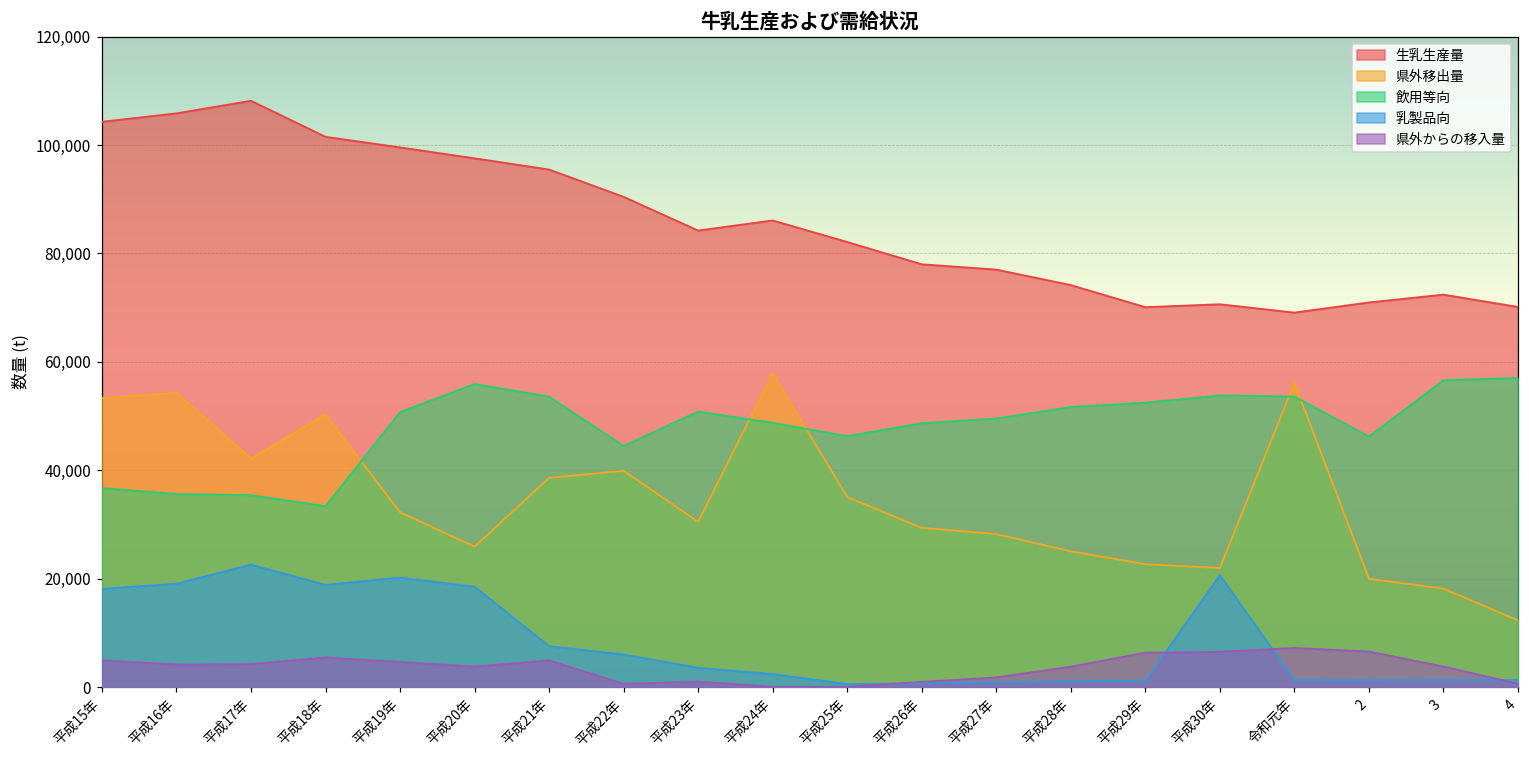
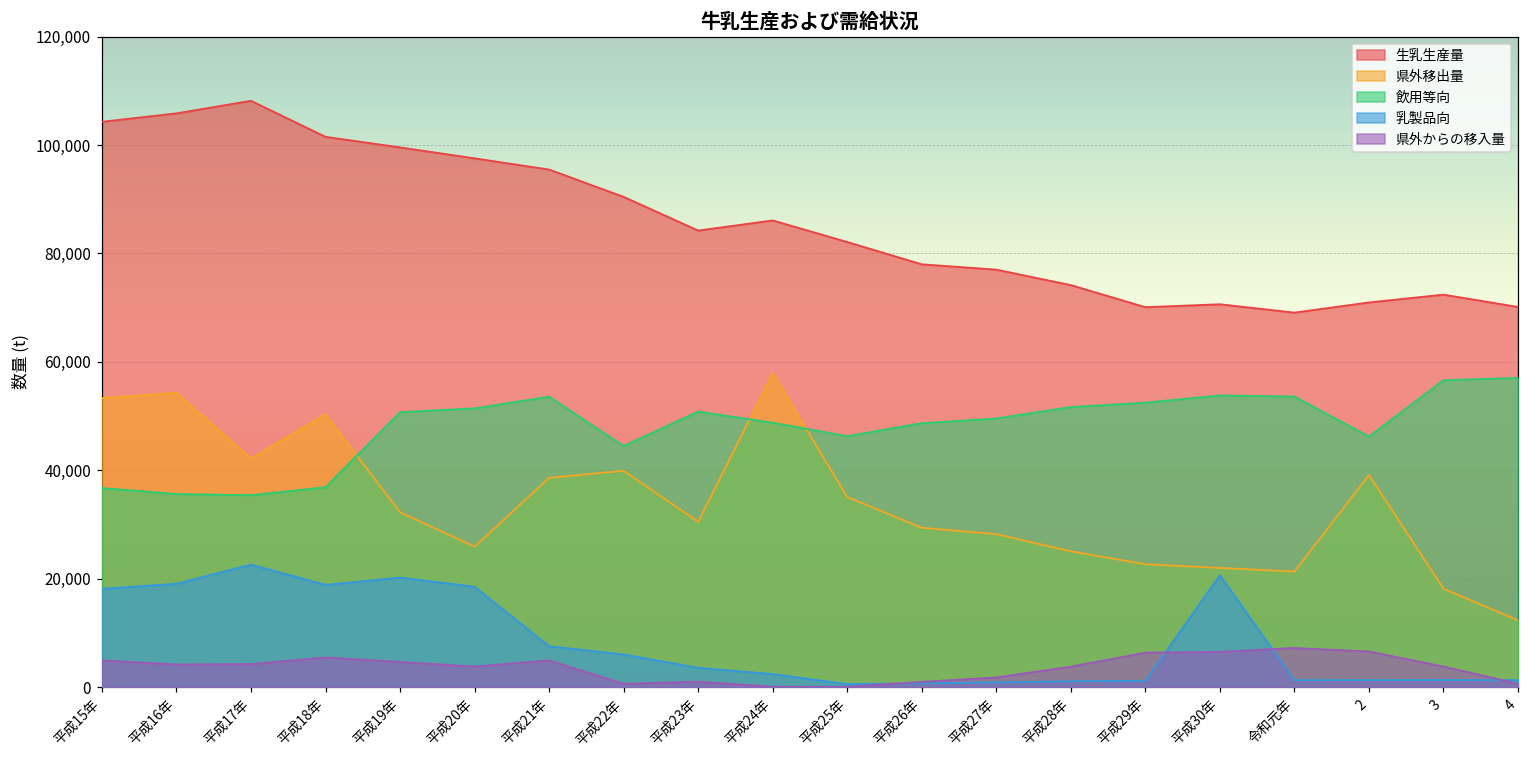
  {
    "生乳生産量": {
      "平成15年": "104,000",
      "平成16年": "106,000",
      "平成17年": "108,000",
      "平成18年": "102,000",
      "平成19年": "100,000",
      "平成20年": "98,000",
      "平成21年": "95,000",
      "平成22年": "90,000",
      "平成23年": "84,000",
      "平成24年": "86,000",
      "平成25年": "82,000",
      "平成26年": "78,000",
      "平成27年": "77,000",
      "平成28年": "74,000",
      "平成29年": "70,000",
      "平成30年": "71,000",
      "令和元年": "69,000",
      "2": "71,000",
      "3": "72,000",
      "4": "70,000"
    },
    "県外移出量": {
      "平成15年": "53,000",
      "平成16年": "54,000",
      "平成17年": "42,000",
      "平成18年": "50,000",
      "平成19年": "32,000",
      "平成20年": "26,000",
      "平成21年": "39,000",
      "平成22年": "40,000",
      "平成23年": "31,000",
      "平成24年": "58,000",
      "平成25年": "35,000",
      "平成26年": "29,000",
      "平成27年": "28,000",
      "平成28年": "25,000",
      "平成29年": "23,000",
      "平成30年": "22,000",
-     "令和元年": "56,000",
-     "2": "20,000",
+     "令和元年": "21,000",
+     "2": "39,000",
      "3": "18,000",
      "4": "12,000"
    },
    "飲用等向": {
      "平成15年": "37,000",
      "平成16年": "36,000",
      "平成17年": "35,000",
-     "平成18年": "33,000",
+     "平成18年": "37,000",
      "平成19年": "51,000",
-     "平成20年": "56,000",
+     "平成20年": "51,000",
      "平成21年": "54,000",
      "平成22年": "44,000",
      "平成23年": "51,000",
      "平成24年": "49,000",
      "平成25年": "46,000",
      "平成26年": "49,000",
      "平成27年": "50,000",
      "平成28年": "52,000",
      "平成29年": "52,000",
      "平成30年": "54,000",
      "令和元年": "54,000",
      "2": "46,000",
      "3": "57,000",
      "4": "57,000"
    },
    "乳製品向": {
      "平成15年": "18,000",
      "平成16年": "19,000",
      "平成17年": "23,000",
      "平成18年": "19,000",
      "平成19年": "20,000",
      "平成20年": "19,000",
      "平成21年": "8,000",
      "平成22年": "6,000",
      "平成23年": "4,000",
      "平成24年": "2,000",
      "平成27年": "1,000",
      "平成28年": "1,000",
      "平成29年": "1,000",
      "平成30年": "21,000",
      "令和元年": "1,000",
      "2": "1,000",
      "3": "1,000",
      "4": "1,000"
    },
    "県外からの移入量": {
      "平成15年": "5,000",
      "平成16年": "4,000",
      "平成17年": "4,000",
      "平成18年": "5,000",
      "平成19年": "5,000",
      "平成20年": "4,000",
      "平成21年": "5,000",
      "平成22年": "1,000",
      "平成23年": "1,000",
      "平成24年": "0",
      "平成27年": "2,000",
      "平成28年": "4,000",
      "平成29年": "6,000",
      "平成30年": "7,000",
      "令和元年": "7,000",
      "2": "7,000",
      "3": "4,000",
      "4": "1,000"
    }
  }
